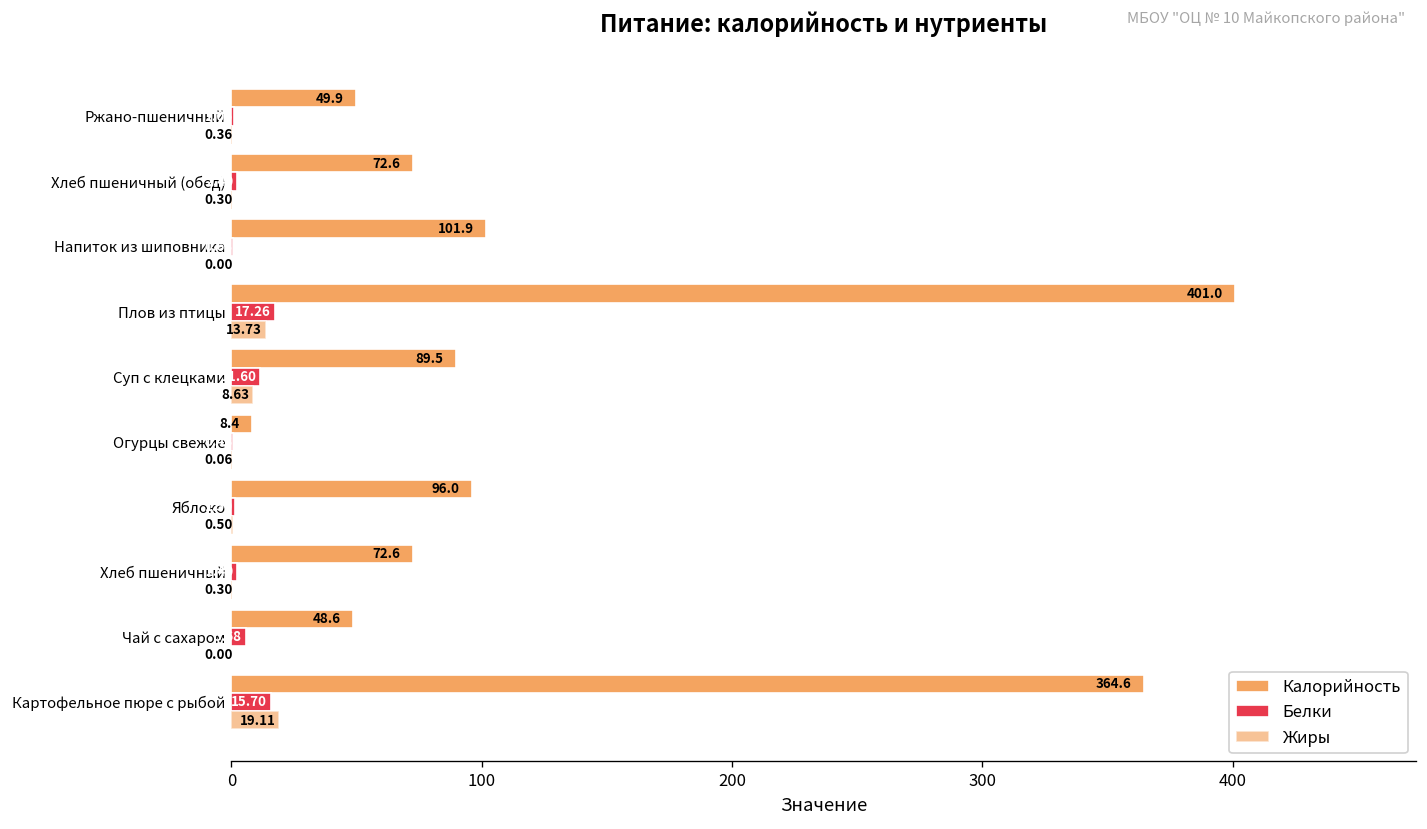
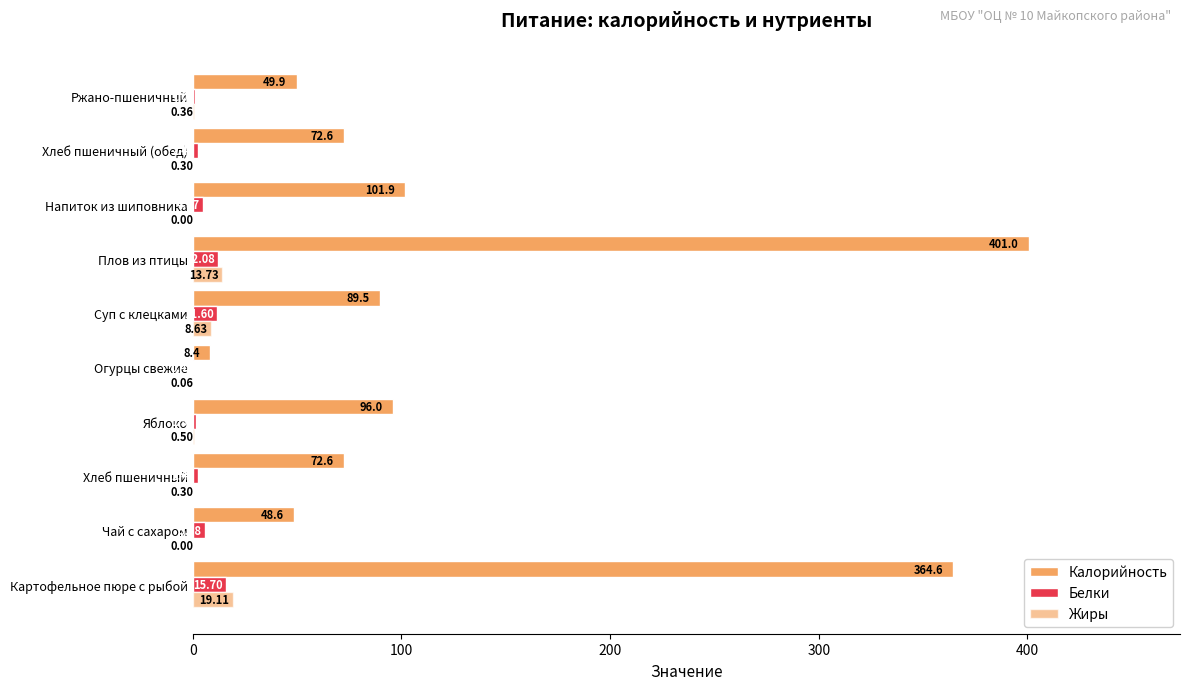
  {
    "Белки": {
-     "Напиток из шиповника": 1,
-     "Плов из птицы": 17.26,
+     "Напиток из шиповника": 5,
+     "Плов из птицы": 12.08,
      "Суп с клецками": 11.60,
      "Картофельное пюре с рыбой": 15.70
    }
  }
